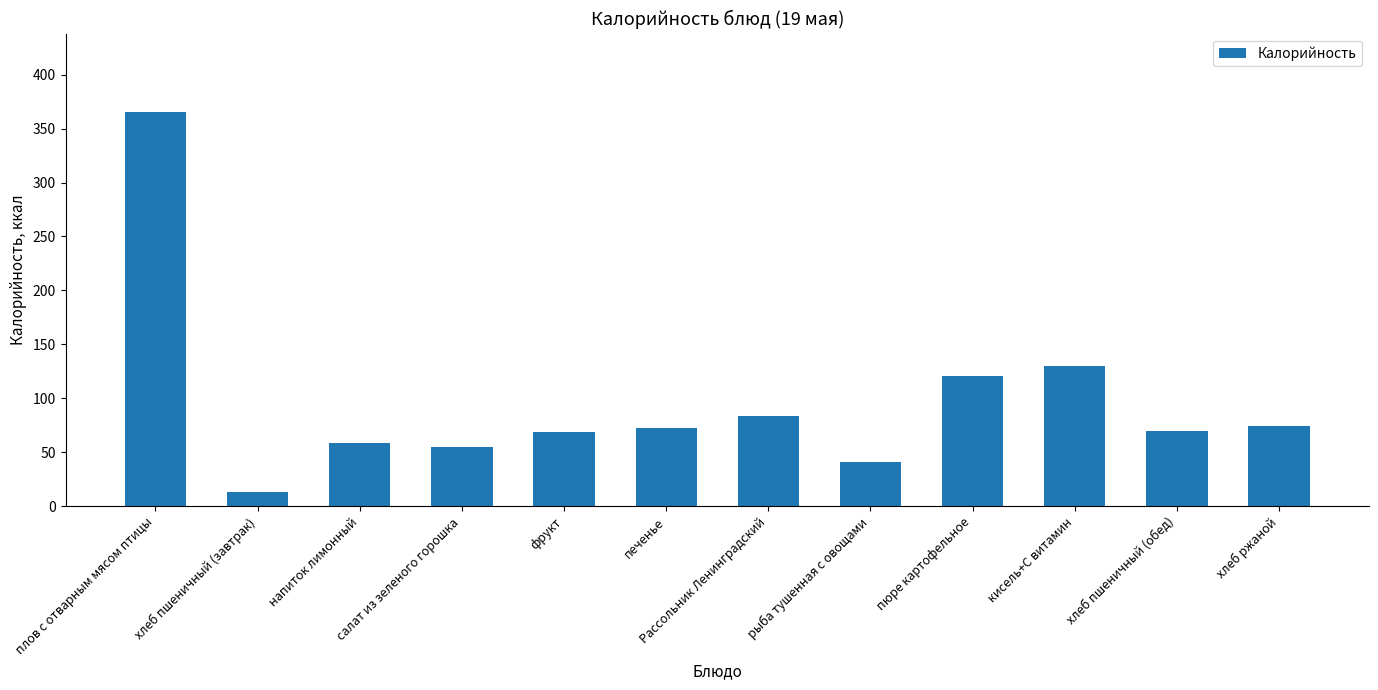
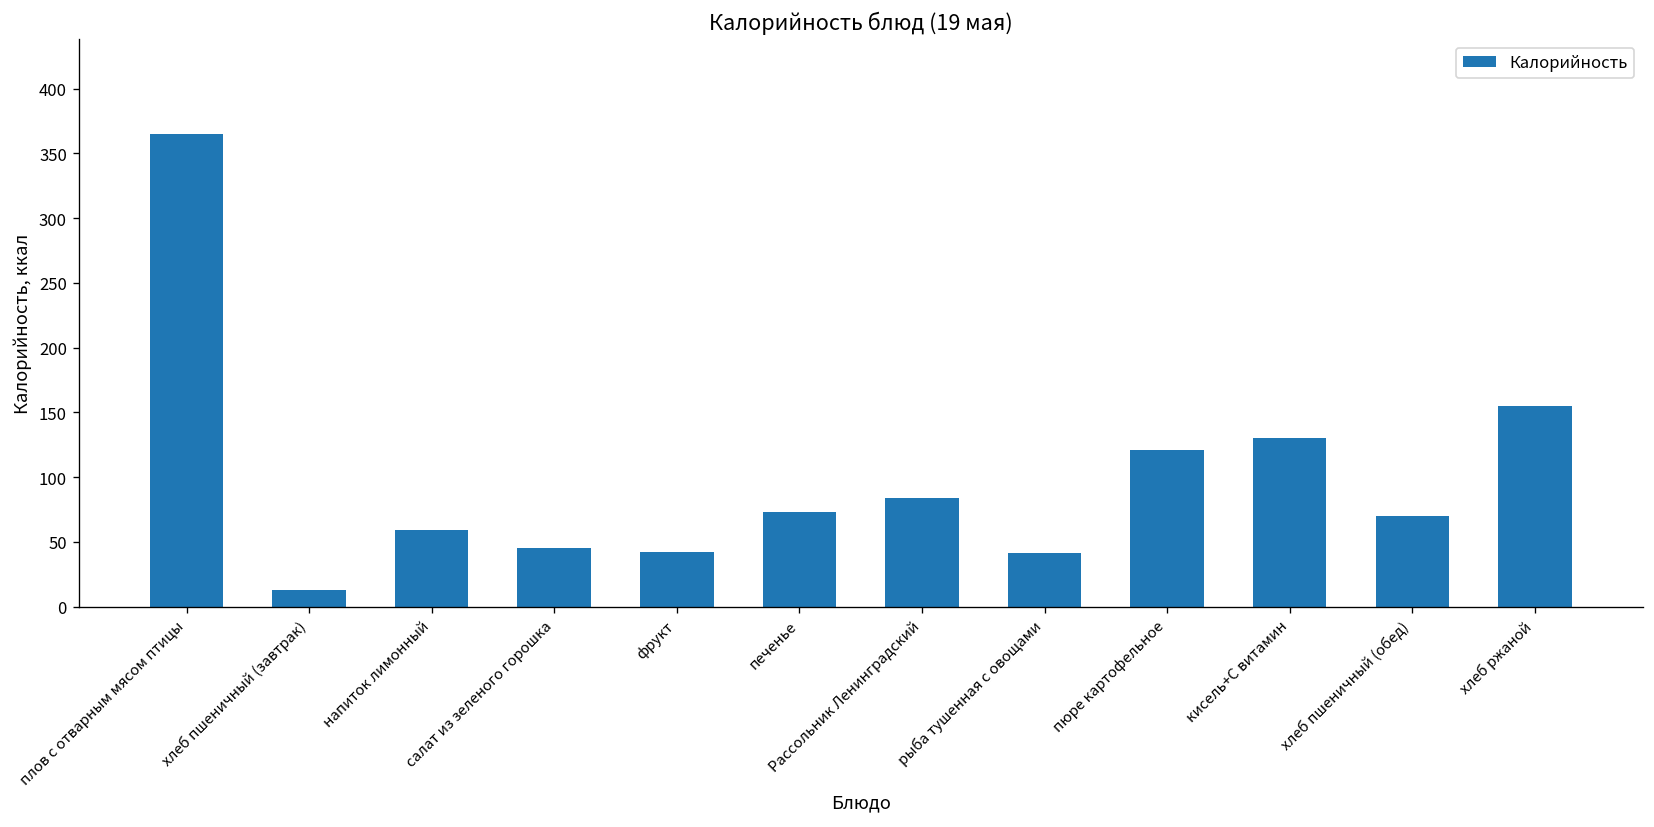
  {
    "плов с отварным мясом птицы": 365,
    "хлеб пшеничный (завтрак)": 13,
    "напиток лимонный": 59,
-   "салат из зеленого горошка": 55,
-   "фрукт": 69,
+   "салат из зеленого горошка": 45,
+   "фрукт": 42,
    "печенье": 73,
    "Рассольник Ленинградский": 84,
    "рыба тушенная с овощами": 41,
    "пюре картофельное": 121,
    "кисель+С витамин": 130,
    "хлеб пшеничный (обед)": 70,
-   "хлеб ржаной": 74
+   "хлеб ржаной": 155
  }
